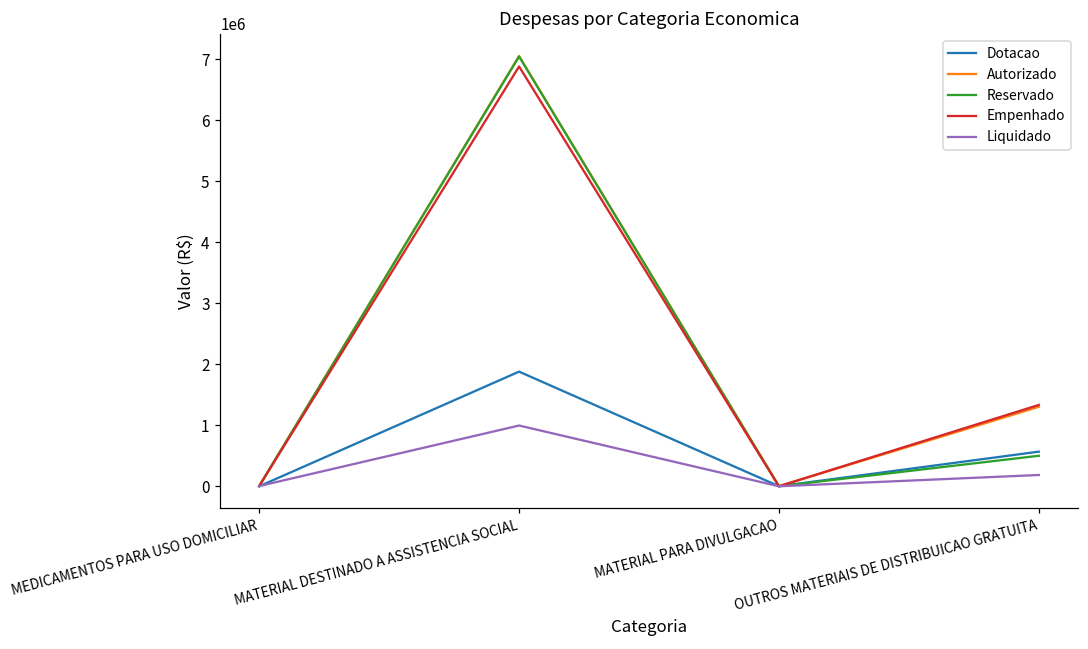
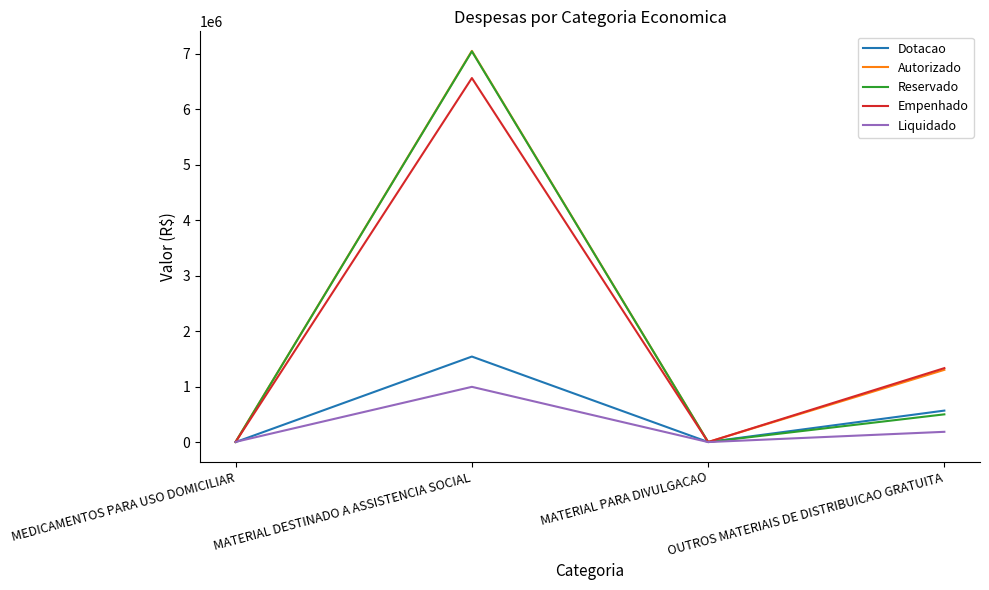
  {
    "Dotacao": {
-     "MATERIAL DESTINADO A ASSISTENCIA SOCIAL": 1900000,
+     "MATERIAL DESTINADO A ASSISTENCIA SOCIAL": 1500000,
      "OUTROS MATERIAIS DE DISTRIBUICAO GRATUITA": 600000
    },
    "Reservado": {
      "OUTROS MATERIAIS DE DISTRIBUICAO GRATUITA": 500000
    },
    "Empenhado": {
-     "MATERIAL DESTINADO A ASSISTENCIA SOCIAL": 6900000
+     "MATERIAL DESTINADO A ASSISTENCIA SOCIAL": 6600000
    },
    "Liquidado": {
      "MATERIAL DESTINADO A ASSISTENCIA SOCIAL": 1000000,
      "OUTROS MATERIAIS DE DISTRIBUICAO GRATUITA": 200000
    }
  }
